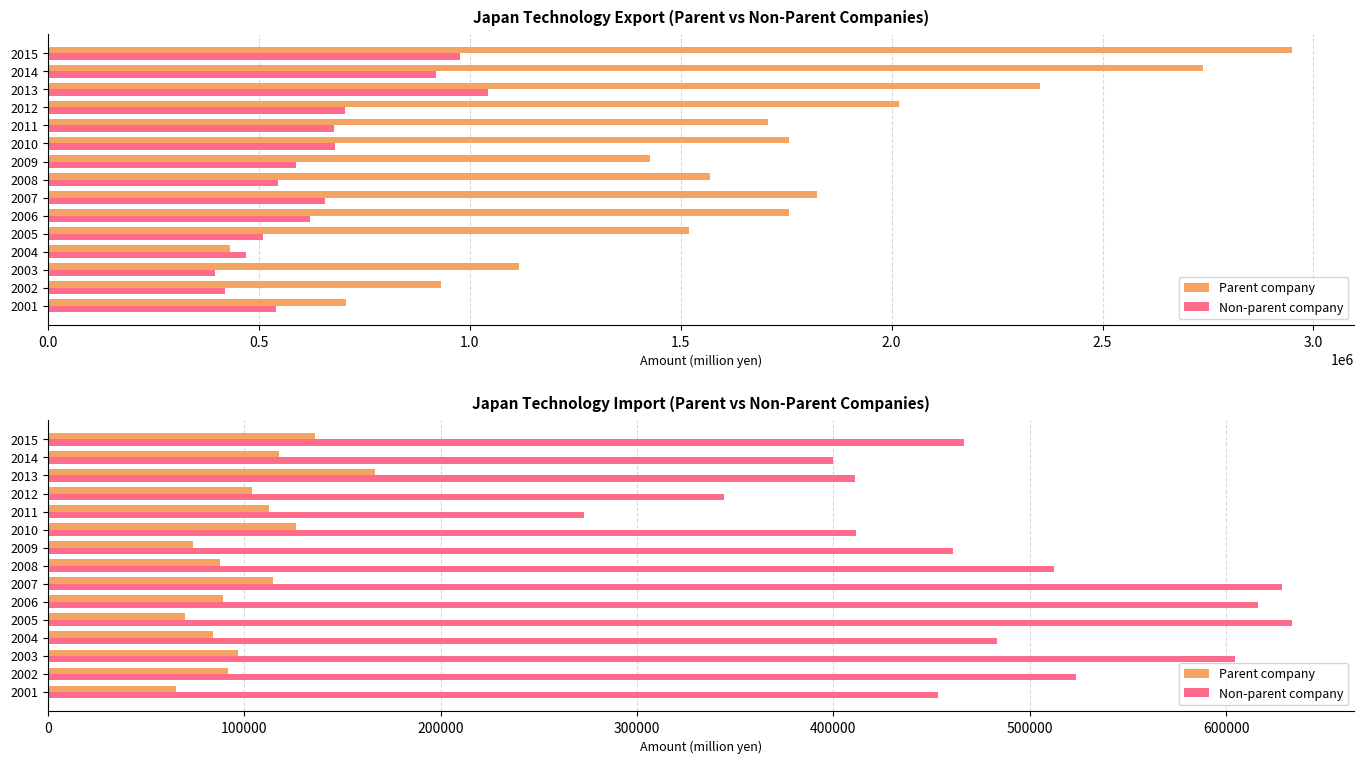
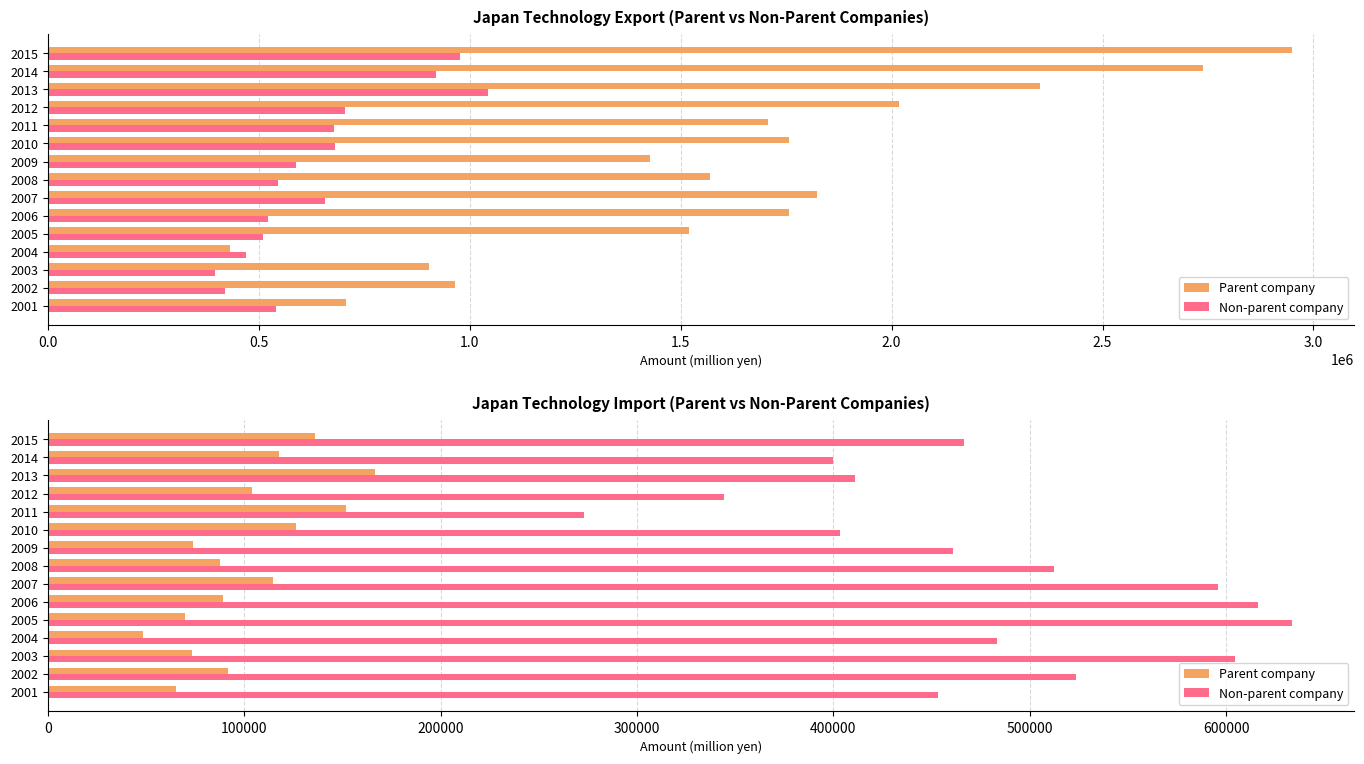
  {
    "Japan Technology Export (Parent vs Non-Parent Companies)": {
      "Parent company": {
        "2015": 2950000,
        "2014": 2740000,
        "2013": 2350000,
        "2012": 2020000,
        "2011": 1710000,
        "2010": 1760000,
        "2009": 1430000,
        "2008": 1570000,
        "2007": 1820000,
        "2006": 1760000,
        "2005": 1520000,
        "2004": 430000,
-       "2003": 1120000,
-       "2002": 930000,
+       "2003": 900000,
+       "2002": 970000,
        "2001": 710000
      },
      "Non-parent company": {
        "2015": 980000,
        "2014": 920000,
        "2013": 1040000,
        "2012": 700000,
        "2011": 680000,
        "2010": 680000,
        "2009": 590000,
        "2008": 550000,
        "2007": 660000,
-       "2006": 620000,
+       "2006": 520000,
        "2005": 510000,
        "2004": 470000,
        "2003": 400000,
        "2002": 420000,
        "2001": 540000
      }
    },
    "Japan Technology Import (Parent vs Non-Parent Companies)": {
      "Parent company": {
        "2015": 136000,
        "2014": 118000,
        "2013": 167000,
        "2012": 104000,
-       "2011": 113000,
+       "2011": 152000,
        "2010": 126000,
        "2009": 74000,
        "2008": 87000,
        "2007": 115000,
        "2006": 89000,
        "2005": 70000,
-       "2004": 84000,
-       "2003": 97000,
+       "2004": 49000,
+       "2003": 73000,
        "2002": 92000,
        "2001": 66000
      },
      "Non-parent company": {
        "2015": 466000,
        "2014": 400000,
        "2013": 411000,
        "2012": 345000,
        "2011": 273000,
-       "2010": 411000,
+       "2010": 404000,
        "2009": 461000,
        "2008": 513000,
-       "2007": 628000,
+       "2007": 596000,
        "2006": 616000,
        "2005": 634000,
        "2004": 483000,
        "2003": 605000,
        "2002": 523000,
        "2001": 453000
      }
    }
  }
